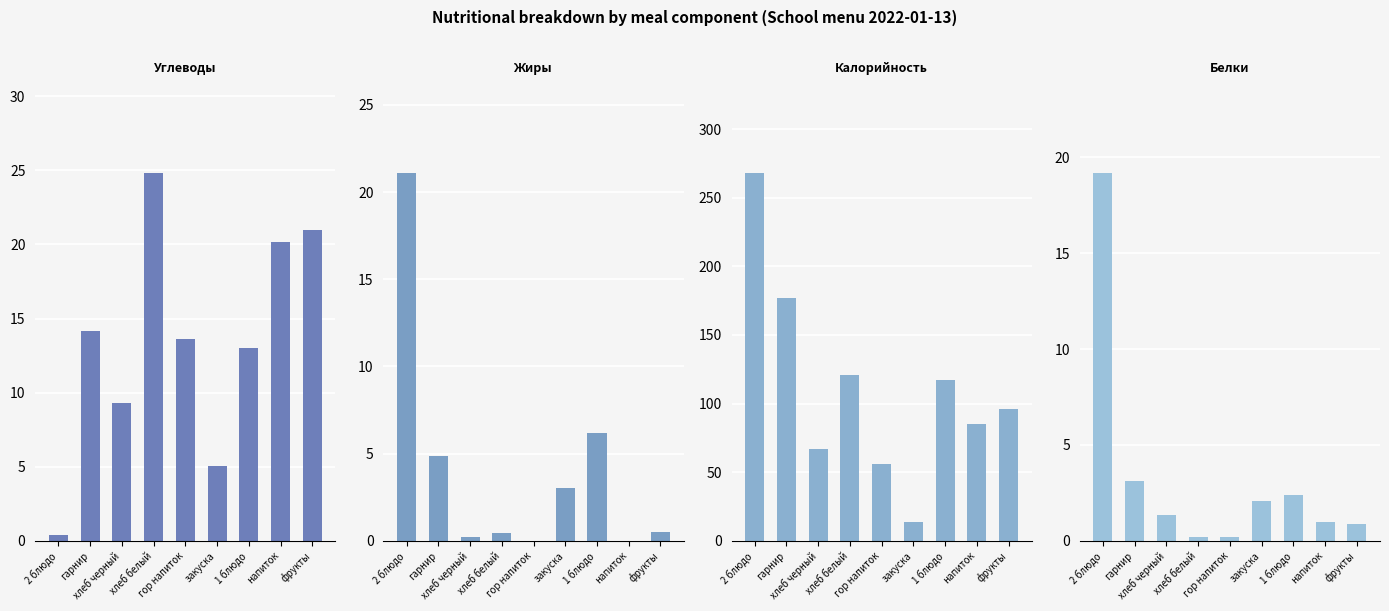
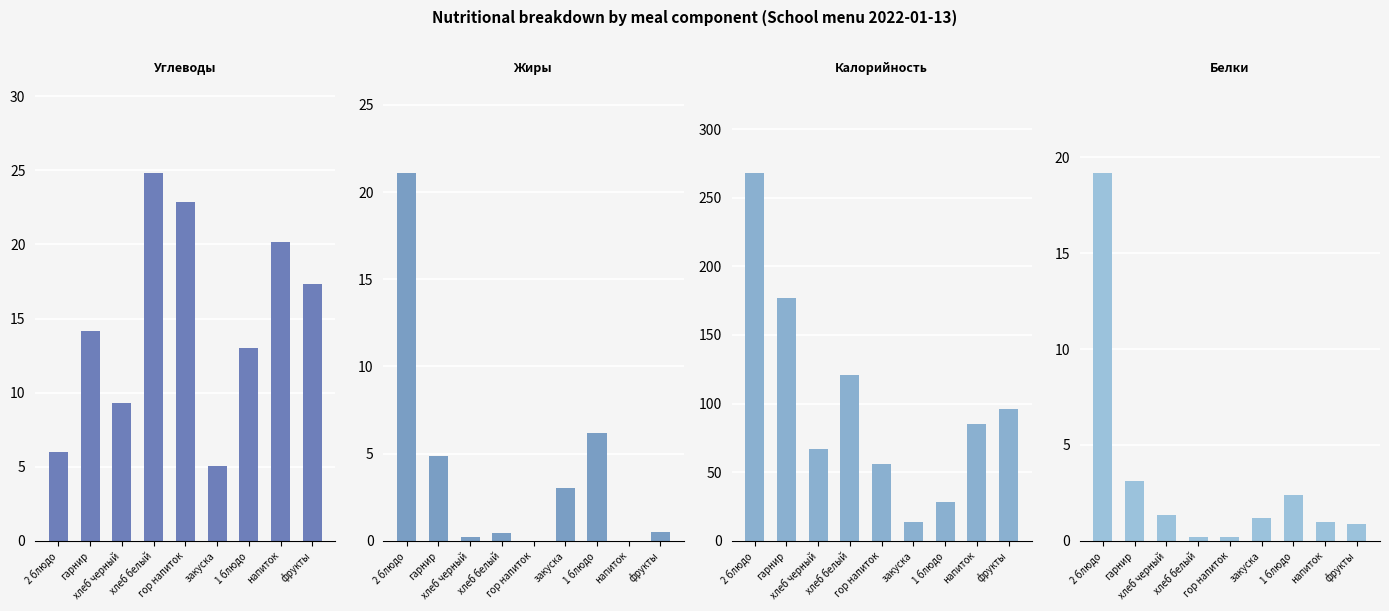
  {
    "Углеводы": {
-     "2 блюдо": 0.4,
+     "2 блюдо": 6.0,
      "гарнир": 14.1,
      "хлеб черный": 9.3,
      "хлеб белый": 24.9,
-     "гор напиток": 13.6,
+     "гор напиток": 22.9,
      "закуска": 5.1,
      "1 блюдо": 13.0,
      "напиток": 20.2,
-     "фрукты": 21.0
+     "фрукты": 17.3
    },
    "Жиры": {
      "2 блюдо": 21.1,
      "гарнир": 4.8,
      "хлеб черный": 0.2,
      "хлеб белый": 0.5,
      "гор напиток": 0.0,
      "закуска": 3.0,
      "1 блюдо": 6.2,
      "напиток": 0.0,
      "фрукты": 0.5
    },
    "Калорийность": {
      "2 блюдо": 268,
      "гарнир": 177,
      "хлеб черный": 67,
      "хлеб белый": 121,
      "гор напиток": 56,
      "закуска": 14,
-     "1 блюдо": 117,
+     "1 блюдо": 28,
      "напиток": 85,
      "фрукты": 96
    },
    "Белки": {
      "2 блюдо": 19.2,
      "гарнир": 3.1,
      "хлеб черный": 1.4,
      "хлеб белый": 0.2,
      "гор напиток": 0.2,
-     "закуска": 2.1,
+     "закуска": 1.2,
      "1 блюдо": 2.4,
      "напиток": 1.0,
      "фрукты": 0.9
    }
  }
